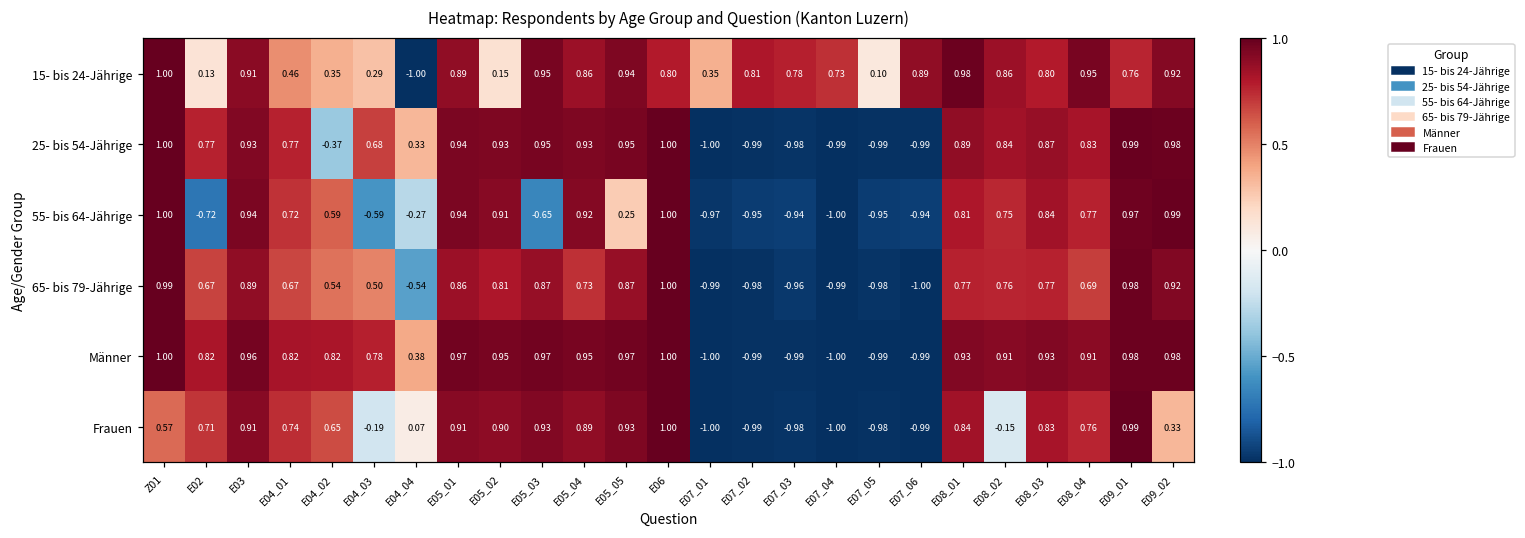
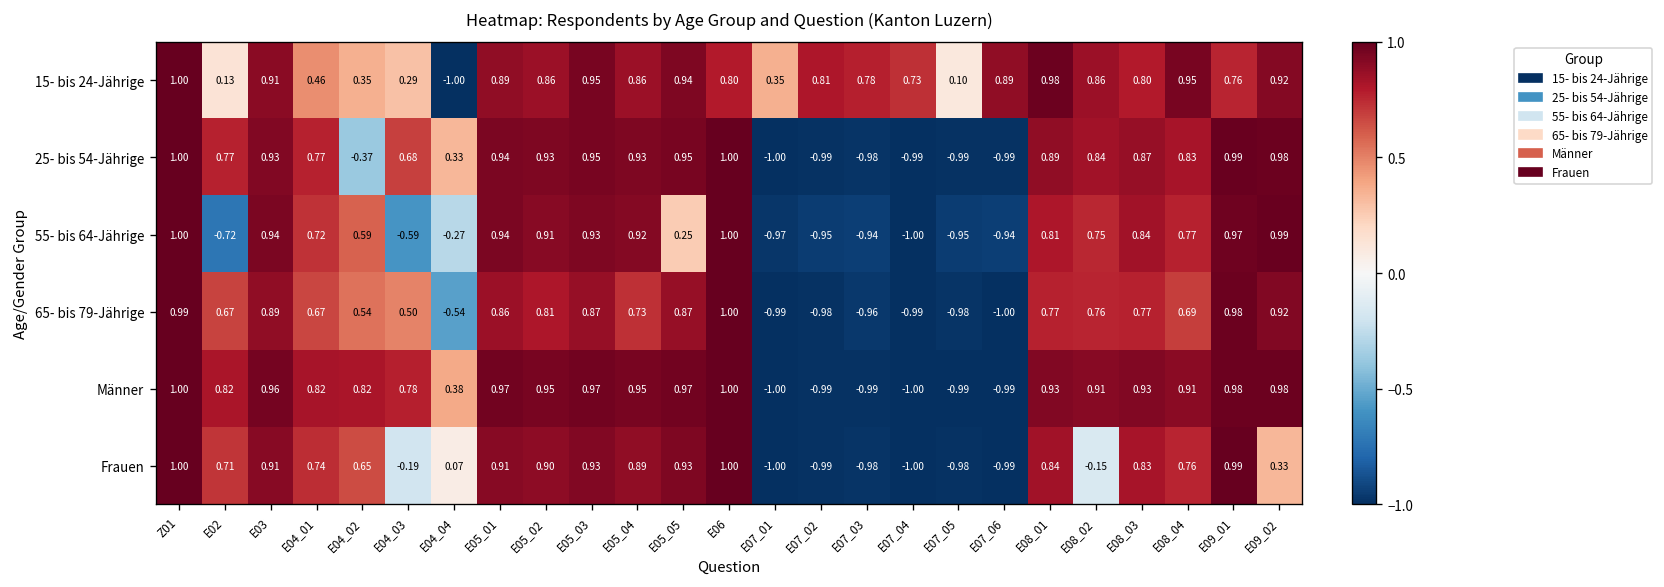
  {
    "15- bis 24-Jährige": {
      "Z01": 1.00,
      "E02": 0.13,
      "E03": 0.91,
      "E04_01": 0.46,
      "E04_02": 0.35,
      "E04_03": 0.29,
      "E04_04": -1.00,
      "E05_01": 0.89,
-     "E05_02": 0.15,
+     "E05_02": 0.86,
      "E05_03": 0.95,
      "E05_04": 0.86,
      "E05_05": 0.94,
      "E06": 0.80,
      "E07_01": 0.35,
      "E07_02": 0.81,
      "E07_03": 0.78,
      "E07_04": 0.73,
      "E07_05": 0.10,
      "E07_06": 0.89,
      "E08_01": 0.98,
      "E08_02": 0.86,
      "E08_03": 0.80,
      "E08_04": 0.95,
      "E09_01": 0.76,
      "E09_02": 0.92
    },
    "25- bis 54-Jährige": {
      "Z01": 1.00,
      "E02": 0.77,
      "E03": 0.93,
      "E04_01": 0.77,
      "E04_02": -0.37,
      "E04_03": 0.68,
      "E04_04": 0.33,
      "E05_01": 0.94,
      "E05_02": 0.93,
      "E05_03": 0.95,
      "E05_04": 0.93,
      "E05_05": 0.95,
      "E06": 1.00,
      "E07_01": -1.00,
      "E07_02": -0.99,
      "E07_03": -0.98,
      "E07_04": -0.99,
      "E07_05": -0.99,
      "E07_06": -0.99,
      "E08_01": 0.89,
      "E08_02": 0.84,
      "E08_03": 0.87,
      "E08_04": 0.83,
      "E09_01": 0.99,
      "E09_02": 0.98
    },
    "55- bis 64-Jährige": {
      "Z01": 1.00,
      "E02": -0.72,
      "E03": 0.94,
      "E04_01": 0.72,
      "E04_02": 0.59,
      "E04_03": -0.59,
      "E04_04": -0.27,
      "E05_01": 0.94,
      "E05_02": 0.91,
-     "E05_03": -0.65,
+     "E05_03": 0.93,
      "E05_04": 0.92,
      "E05_05": 0.25,
      "E06": 1.00,
      "E07_01": -0.97,
      "E07_02": -0.95,
      "E07_03": -0.94,
      "E07_04": -1.00,
      "E07_05": -0.95,
      "E07_06": -0.94,
      "E08_01": 0.81,
      "E08_02": 0.75,
      "E08_03": 0.84,
      "E08_04": 0.77,
      "E09_01": 0.97,
      "E09_02": 0.99
    },
    "65- bis 79-Jährige": {
      "Z01": 0.99,
      "E02": 0.67,
      "E03": 0.89,
      "E04_01": 0.67,
      "E04_02": 0.54,
      "E04_03": 0.50,
      "E04_04": -0.54,
      "E05_01": 0.86,
      "E05_02": 0.81,
      "E05_03": 0.87,
      "E05_04": 0.73,
      "E05_05": 0.87,
      "E06": 1.00,
      "E07_01": -0.99,
      "E07_02": -0.98,
      "E07_03": -0.96,
      "E07_04": -0.99,
      "E07_05": -0.98,
      "E07_06": -1.00,
      "E08_01": 0.77,
      "E08_02": 0.76,
      "E08_03": 0.77,
      "E08_04": 0.69,
      "E09_01": 0.98,
      "E09_02": 0.92
    },
    "Männer": {
      "Z01": 1.00,
      "E02": 0.82,
      "E03": 0.96,
      "E04_01": 0.82,
      "E04_02": 0.82,
      "E04_03": 0.78,
      "E04_04": 0.38,
      "E05_01": 0.97,
      "E05_02": 0.95,
      "E05_03": 0.97,
      "E05_04": 0.95,
      "E05_05": 0.97,
      "E06": 1.00,
      "E07_01": -1.00,
      "E07_02": -0.99,
      "E07_03": -0.99,
      "E07_04": -1.00,
      "E07_05": -0.99,
      "E07_06": -0.99,
      "E08_01": 0.93,
      "E08_02": 0.91,
      "E08_03": 0.93,
      "E08_04": 0.91,
      "E09_01": 0.98,
      "E09_02": 0.98
    },
    "Frauen": {
-     "Z01": 0.57,
+     "Z01": 1.00,
      "E02": 0.71,
      "E03": 0.91,
      "E04_01": 0.74,
      "E04_02": 0.65,
      "E04_03": -0.19,
      "E04_04": 0.07,
      "E05_01": 0.91,
      "E05_02": 0.90,
      "E05_03": 0.93,
      "E05_04": 0.89,
      "E05_05": 0.93,
      "E06": 1.00,
      "E07_01": -1.00,
      "E07_02": -0.99,
      "E07_03": -0.98,
      "E07_04": -1.00,
      "E07_05": -0.98,
      "E07_06": -0.99,
      "E08_01": 0.84,
      "E08_02": -0.15,
      "E08_03": 0.83,
      "E08_04": 0.76,
      "E09_01": 0.99,
      "E09_02": 0.33
    }
  }
